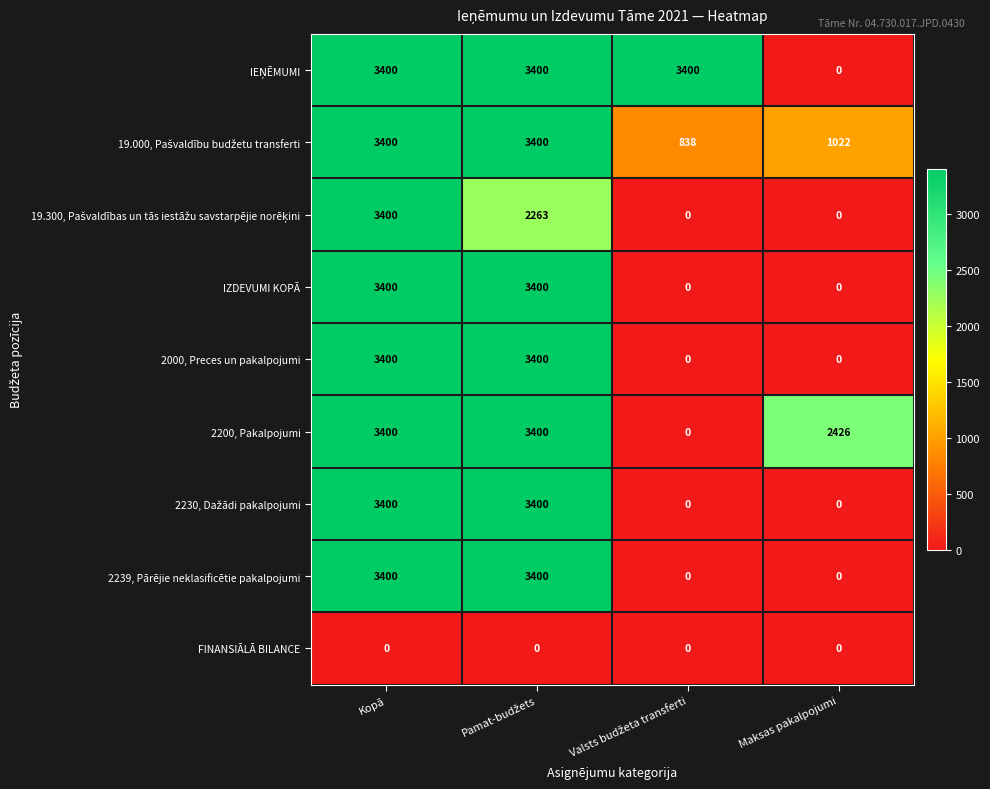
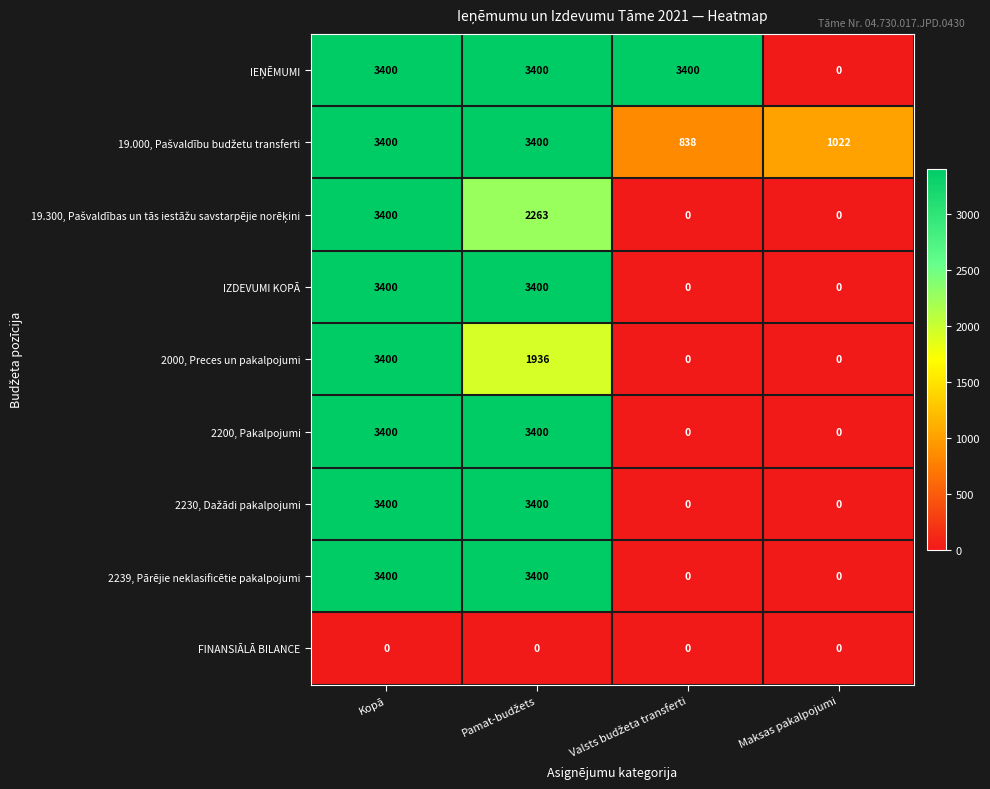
  {
    "IEŅĒMUMI": {
      "Kopā": 3400,
      "Pamat-budžets": 3400,
      "Valsts budžeta transferti": 3400,
      "Maksas pakalpojumi": 0
    },
    "19.000, Pašvaldību budžetu transferti": {
      "Kopā": 3400,
      "Pamat-budžets": 3400,
      "Valsts budžeta transferti": 838,
      "Maksas pakalpojumi": 1022
    },
    "19.300, Pašvaldības un tās iestāžu savstarpējie norēķini": {
      "Kopā": 3400,
      "Pamat-budžets": 2263,
      "Valsts budžeta transferti": 0,
      "Maksas pakalpojumi": 0
    },
    "IZDEVUMI KOPĀ": {
      "Kopā": 3400,
      "Pamat-budžets": 3400,
      "Valsts budžeta transferti": 0,
      "Maksas pakalpojumi": 0
    },
    "2000, Preces un pakalpojumi": {
      "Kopā": 3400,
-     "Pamat-budžets": 3400,
+     "Pamat-budžets": 1936,
      "Valsts budžeta transferti": 0,
      "Maksas pakalpojumi": 0
    },
    "2200, Pakalpojumi": {
      "Kopā": 3400,
      "Pamat-budžets": 3400,
      "Valsts budžeta transferti": 0,
-     "Maksas pakalpojumi": 2426
+     "Maksas pakalpojumi": 0
    },
    "2230, Dažādi pakalpojumi": {
      "Kopā": 3400,
      "Pamat-budžets": 3400,
      "Valsts budžeta transferti": 0,
      "Maksas pakalpojumi": 0
    },
    "2239, Pārējie neklasificētie pakalpojumi": {
      "Kopā": 3400,
      "Pamat-budžets": 3400,
      "Valsts budžeta transferti": 0,
      "Maksas pakalpojumi": 0
    },
    "FINANSIĀLĀ BILANCE": {
      "Kopā": 0,
      "Pamat-budžets": 0,
      "Valsts budžeta transferti": 0,
      "Maksas pakalpojumi": 0
    }
  }
